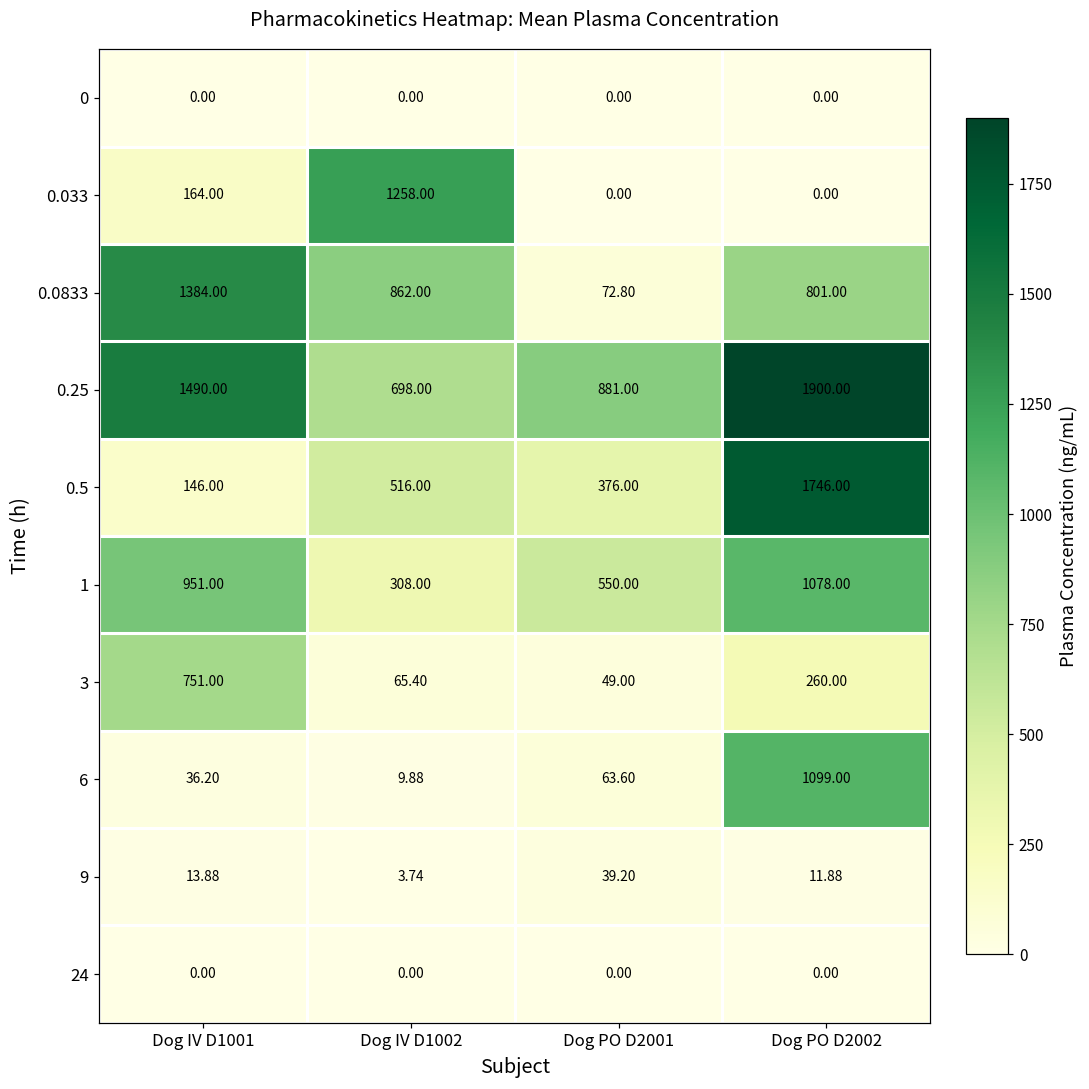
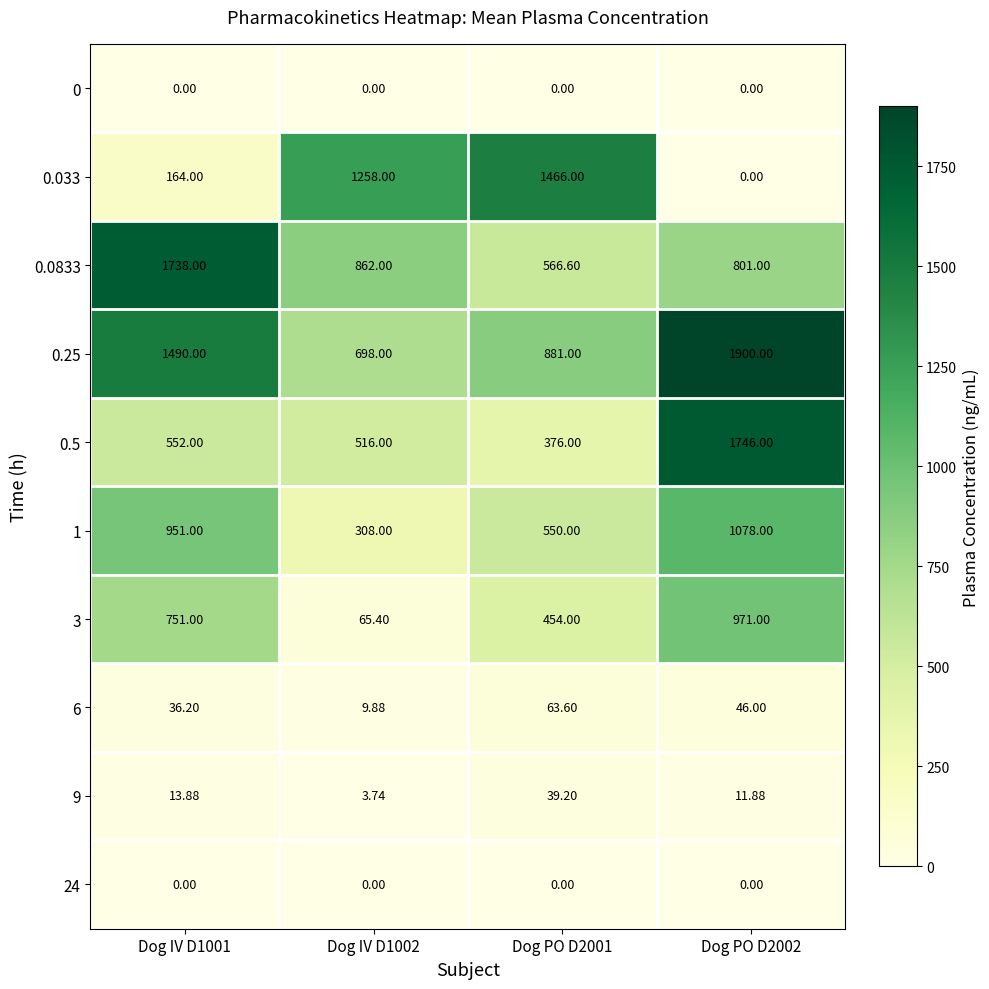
  {
    "0": {
      "Dog IV D1001": 0.00,
      "Dog IV D1002": 0.00,
      "Dog PO D2001": 0.00,
      "Dog PO D2002": 0.00
    },
    "0.033": {
      "Dog IV D1001": 164.00,
      "Dog IV D1002": 1258.00,
-     "Dog PO D2001": 0.00,
+     "Dog PO D2001": 1466.00,
      "Dog PO D2002": 0.00
    },
    "0.0833": {
-     "Dog IV D1001": 1384.00,
+     "Dog IV D1001": 1738.00,
      "Dog IV D1002": 862.00,
-     "Dog PO D2001": 72.80,
+     "Dog PO D2001": 566.60,
      "Dog PO D2002": 801.00
    },
    "0.25": {
      "Dog IV D1001": 1490.00,
      "Dog IV D1002": 698.00,
      "Dog PO D2001": 881.00,
      "Dog PO D2002": 1900.00
    },
    "0.5": {
-     "Dog IV D1001": 146.00,
+     "Dog IV D1001": 552.00,
      "Dog IV D1002": 516.00,
      "Dog PO D2001": 376.00,
      "Dog PO D2002": 1746.00
    },
    "1": {
      "Dog IV D1001": 951.00,
      "Dog IV D1002": 308.00,
      "Dog PO D2001": 550.00,
      "Dog PO D2002": 1078.00
    },
    "3": {
      "Dog IV D1001": 751.00,
      "Dog IV D1002": 65.40,
-     "Dog PO D2001": 49.00,
-     "Dog PO D2002": 260.00
+     "Dog PO D2001": 454.00,
+     "Dog PO D2002": 971.00
    },
    "6": {
      "Dog IV D1001": 36.20,
      "Dog IV D1002": 9.88,
      "Dog PO D2001": 63.60,
-     "Dog PO D2002": 1099.00
+     "Dog PO D2002": 46.00
    },
    "9": {
      "Dog IV D1001": 13.88,
      "Dog IV D1002": 3.74,
      "Dog PO D2001": 39.20,
      "Dog PO D2002": 11.88
    },
    "24": {
      "Dog IV D1001": 0.00,
      "Dog IV D1002": 0.00,
      "Dog PO D2001": 0.00,
      "Dog PO D2002": 0.00
    }
  }
